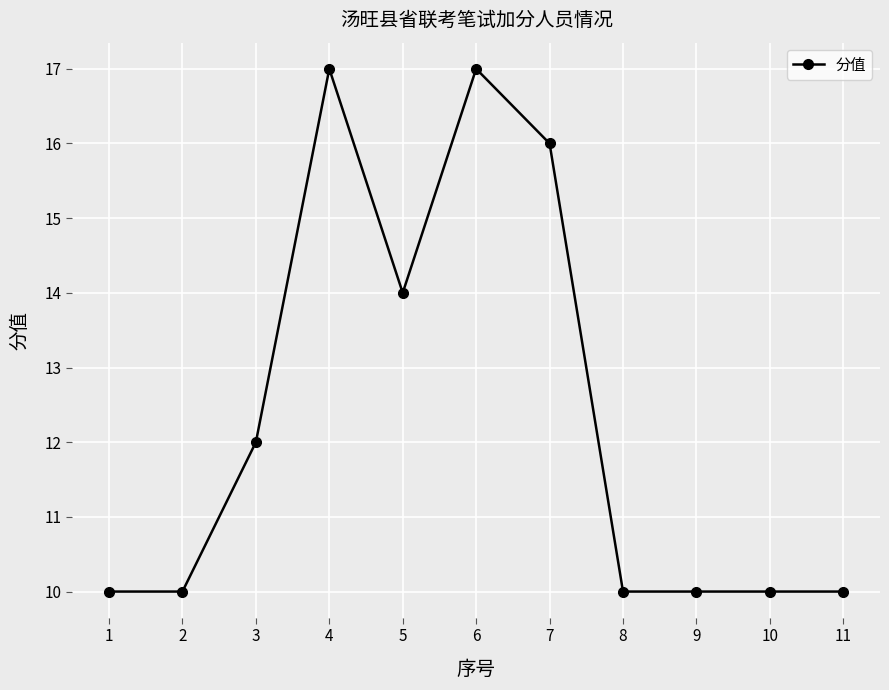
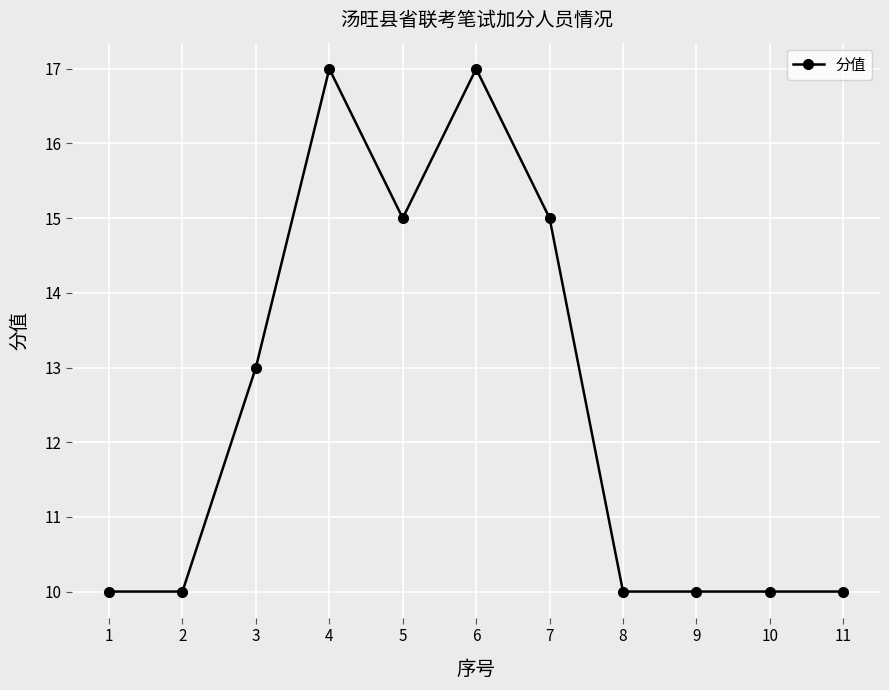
  {
    "1": 10,
    "2": 10,
-   "3": 12,
+   "3": 13,
    "4": 17,
-   "5": 14,
+   "5": 15,
    "6": 17,
-   "7": 16,
+   "7": 15,
    "8": 10,
    "9": 10,
    "10": 10,
    "11": 10
  }
